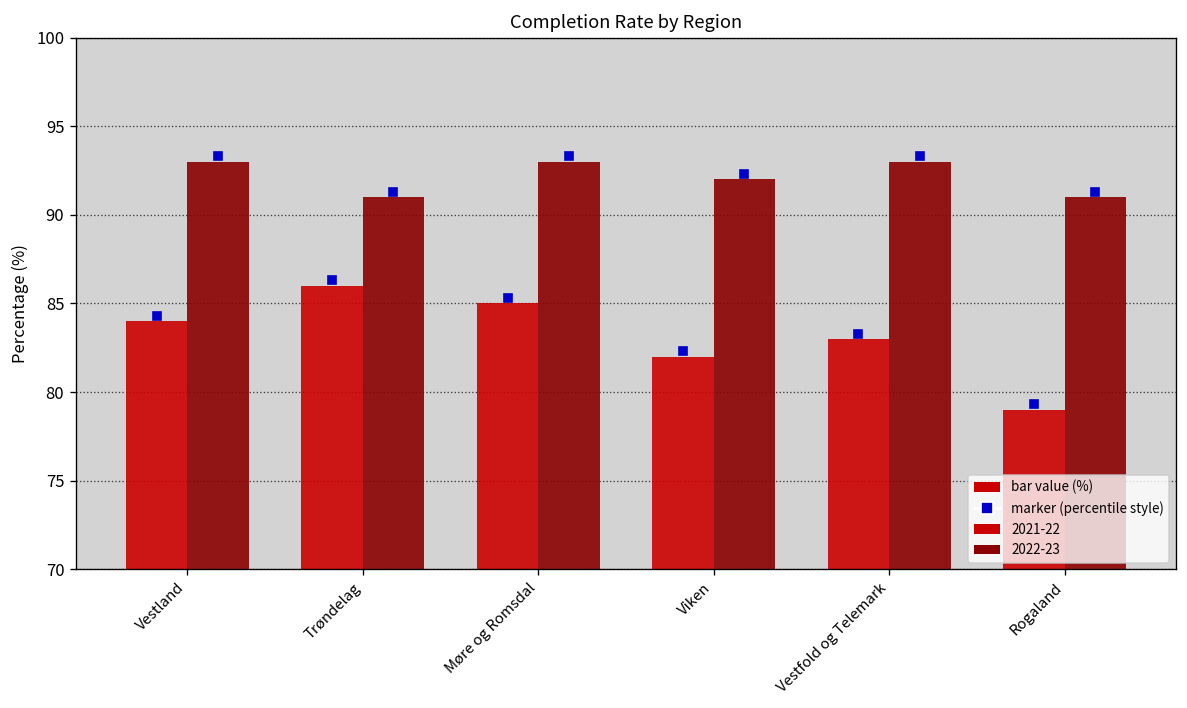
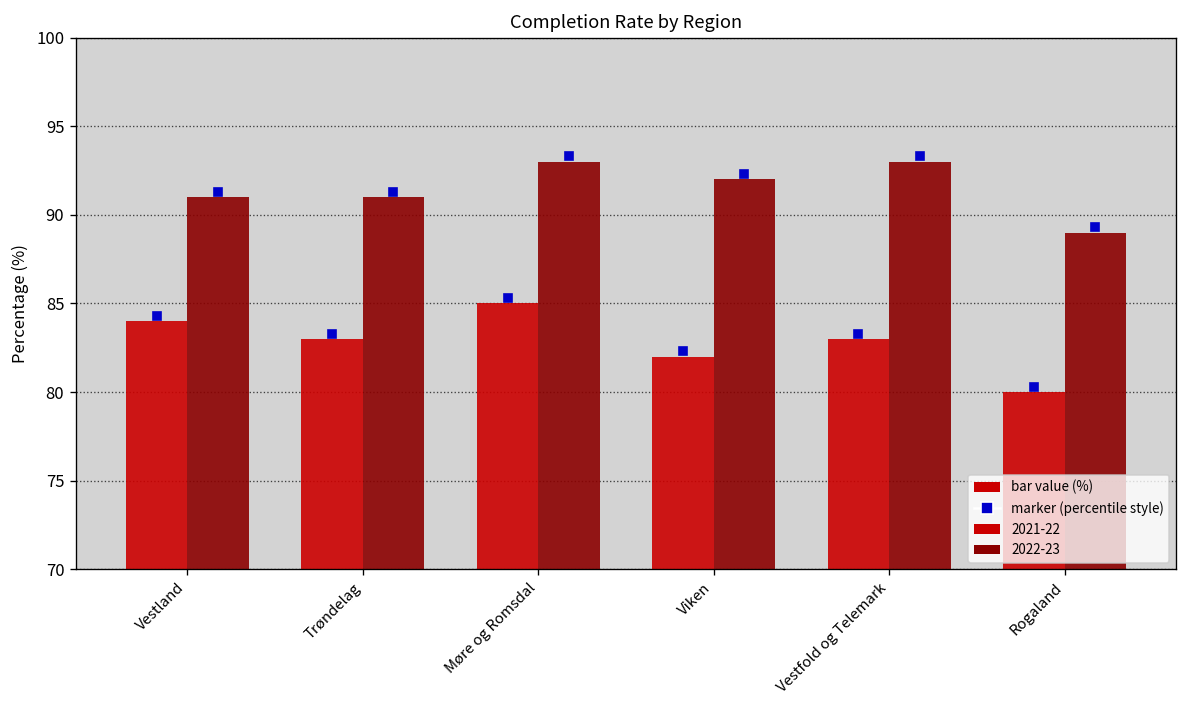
  {
    "2021-22": {
      "Vestland": 84,
-     "Trøndelag": 86,
+     "Trøndelag": 83,
      "Møre og Romsdal": 85,
      "Viken": 82,
      "Vestfold og Telemark": 83,
-     "Rogaland": 79
+     "Rogaland": 80
    },
    "2022-23": {
-     "Vestland": 93,
+     "Vestland": 91,
      "Trøndelag": 91,
      "Møre og Romsdal": 93,
      "Viken": 92,
      "Vestfold og Telemark": 93,
-     "Rogaland": 91
+     "Rogaland": 89
    }
  }
